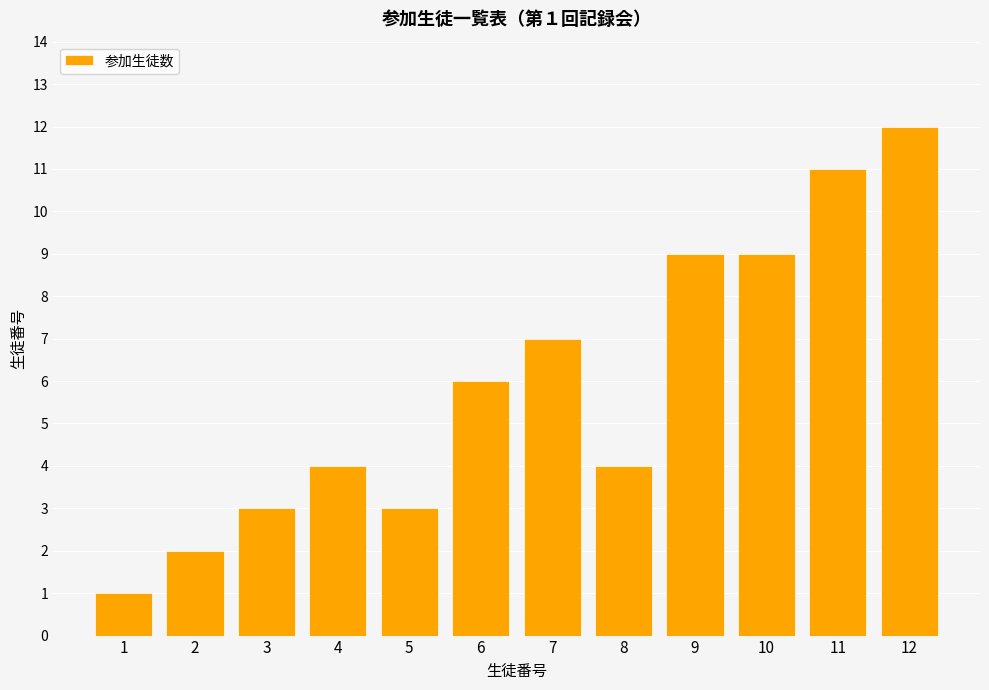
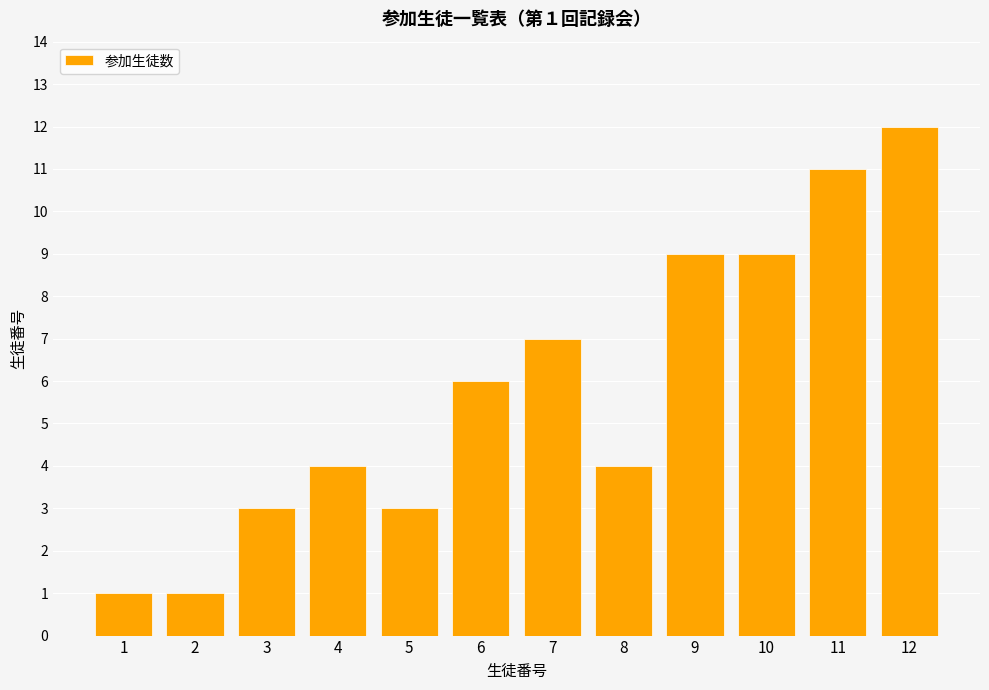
  {
    "1": 1,
-   "2": 2,
+   "2": 1,
    "3": 3,
    "4": 4,
    "5": 3,
    "6": 6,
    "7": 7,
    "8": 4,
    "9": 9,
    "10": 9,
    "11": 11,
    "12": 12
  }
